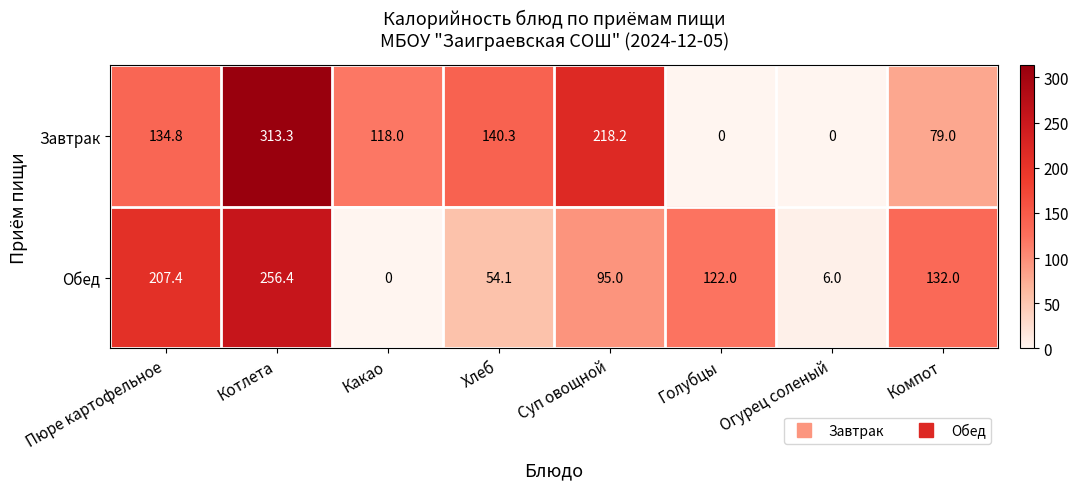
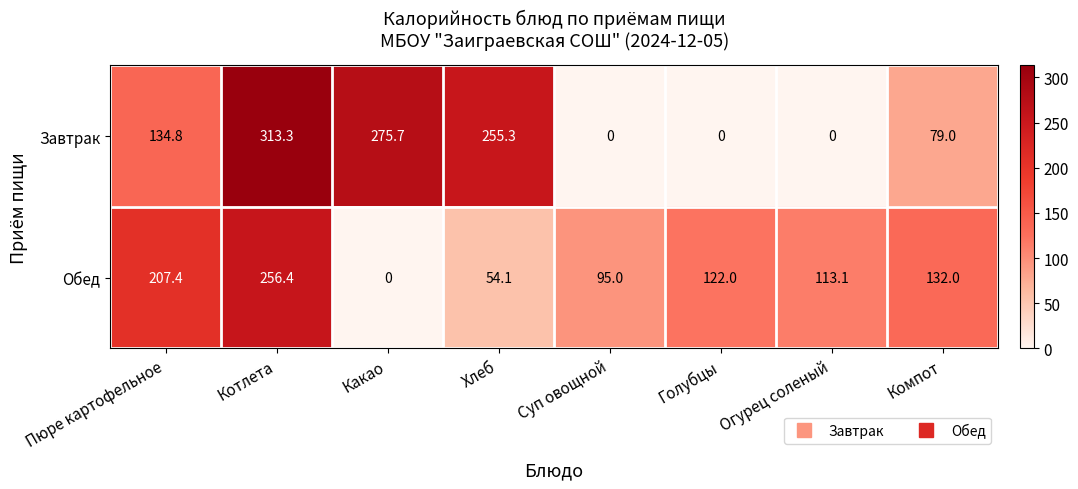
  {
    "Завтрак": {
      "Пюре картофельное": 134.8,
      "Котлета": 313.3,
-     "Какао": 118.0,
-     "Хлеб": 140.3,
-     "Суп овощной": 218.2,
+     "Какао": 275.7,
+     "Хлеб": 255.3,
+     "Суп овощной": 0,
      "Голубцы": 0,
      "Огурец соленый": 0,
      "Компот": 79.0
    },
    "Обед": {
      "Пюре картофельное": 207.4,
      "Котлета": 256.4,
      "Какао": 0,
      "Хлеб": 54.1,
      "Суп овощной": 95.0,
      "Голубцы": 122.0,
-     "Огурец соленый": 6.0,
+     "Огурец соленый": 113.1,
      "Компот": 132.0
    }
  }
